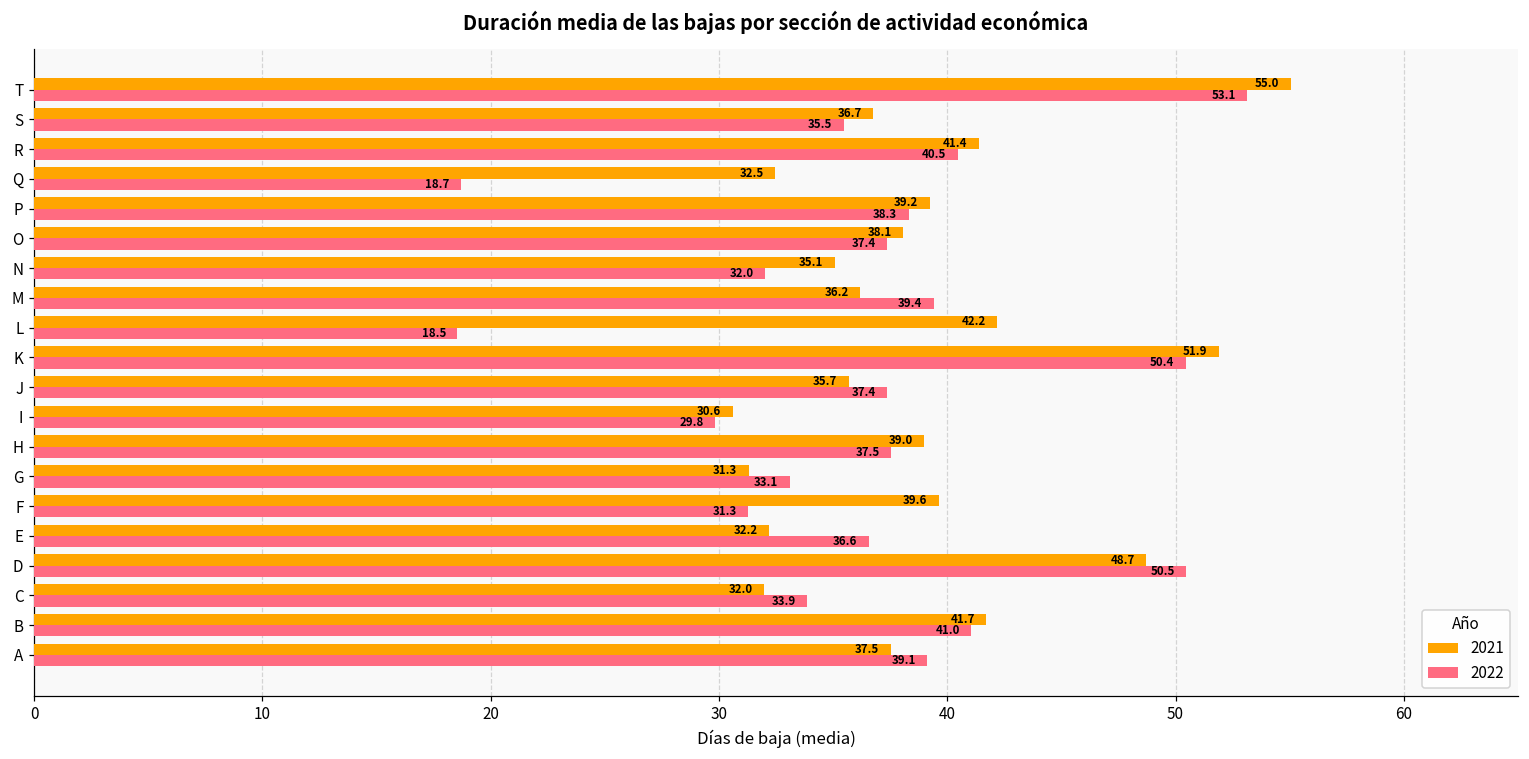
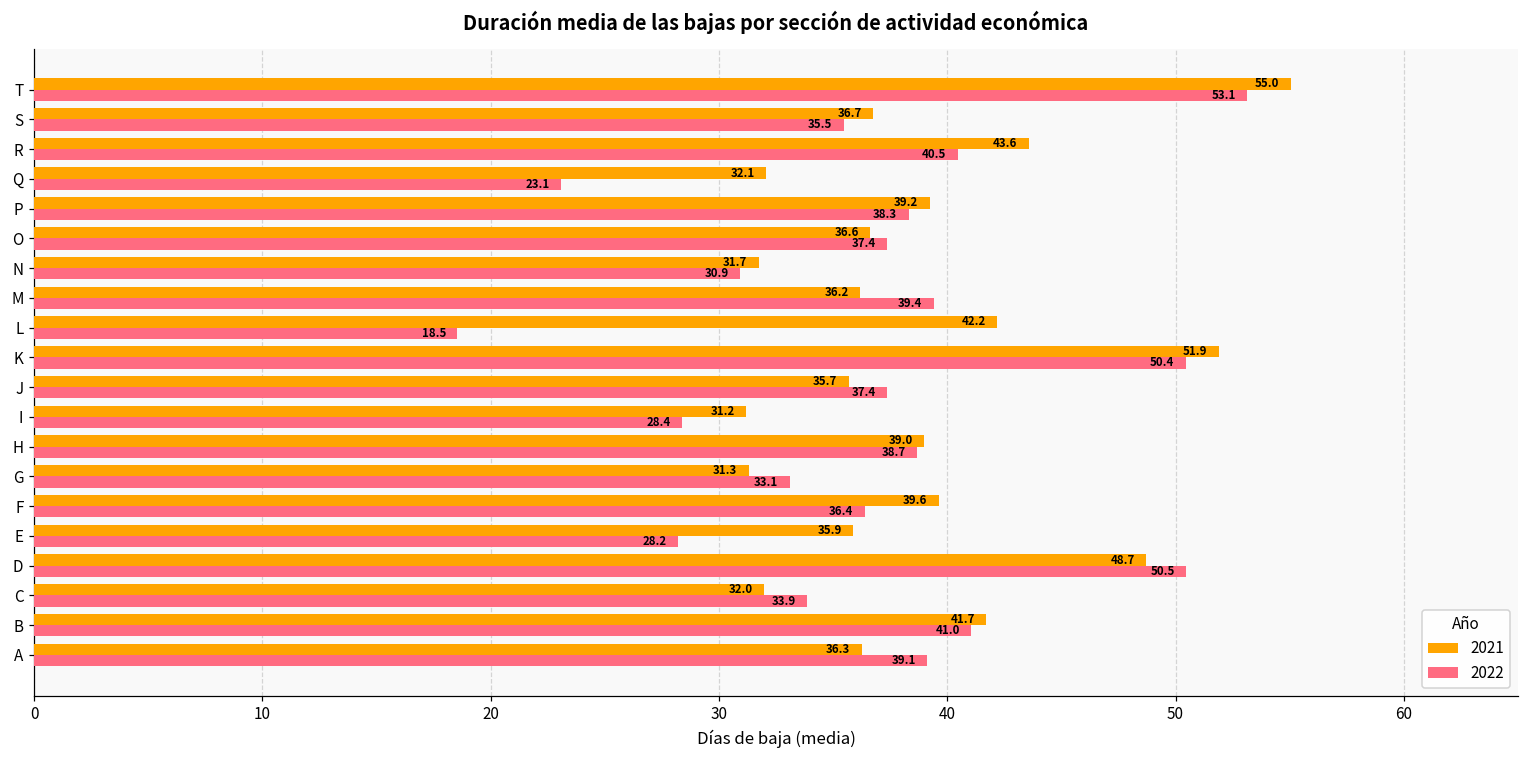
  {
    "2021": {
      "T": 55.0,
      "S": 36.7,
-     "R": 41.4,
-     "Q": 32.5,
+     "R": 43.6,
+     "Q": 32.1,
      "P": 39.2,
-     "O": 38.1,
-     "N": 35.1,
+     "O": 36.6,
+     "N": 31.7,
      "M": 36.2,
      "L": 42.2,
      "K": 51.9,
      "J": 35.7,
-     "I": 30.6,
+     "I": 31.2,
      "H": 39.0,
      "G": 31.3,
      "F": 39.6,
-     "E": 32.2,
+     "E": 35.9,
      "D": 48.7,
      "C": 32.0,
      "B": 41.7,
-     "A": 37.5
+     "A": 36.3
    },
    "2022": {
      "T": 53.1,
      "S": 35.5,
      "R": 40.5,
-     "Q": 18.7,
+     "Q": 23.1,
      "P": 38.3,
      "O": 37.4,
-     "N": 32.0,
+     "N": 30.9,
      "M": 39.4,
      "L": 18.5,
      "K": 50.4,
      "J": 37.4,
-     "I": 29.8,
-     "H": 37.5,
+     "I": 28.4,
+     "H": 38.7,
      "G": 33.1,
-     "F": 31.3,
-     "E": 36.6,
+     "F": 36.4,
+     "E": 28.2,
      "D": 50.5,
      "C": 33.9,
      "B": 41.0,
      "A": 39.1
    }
  }
